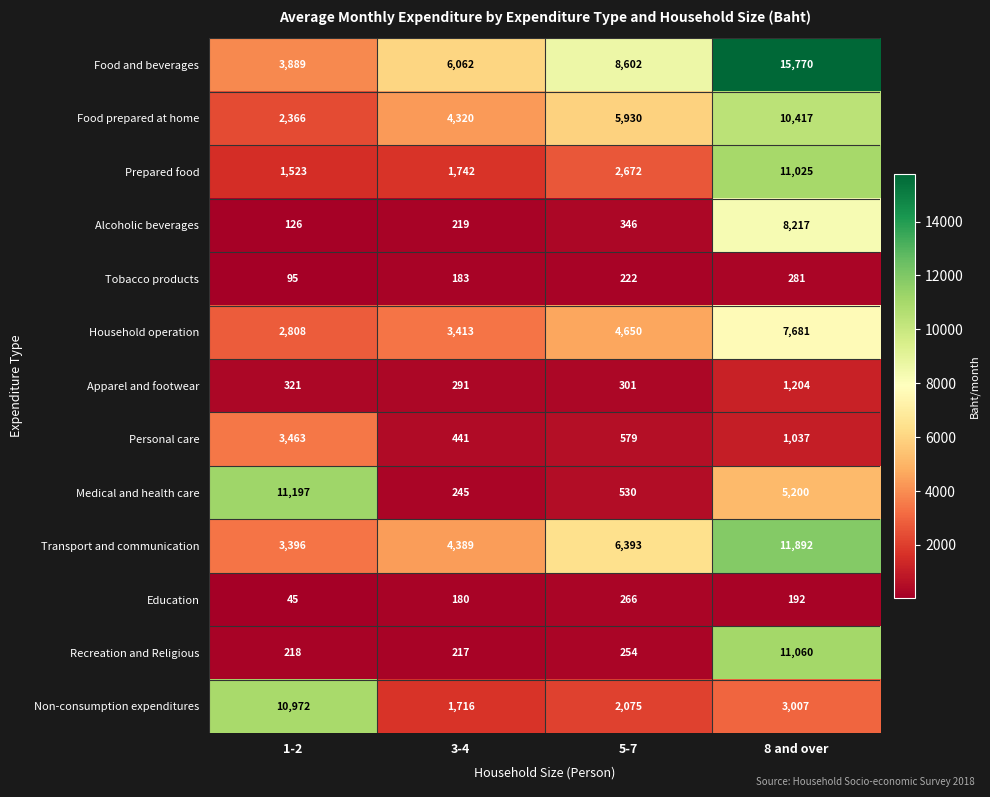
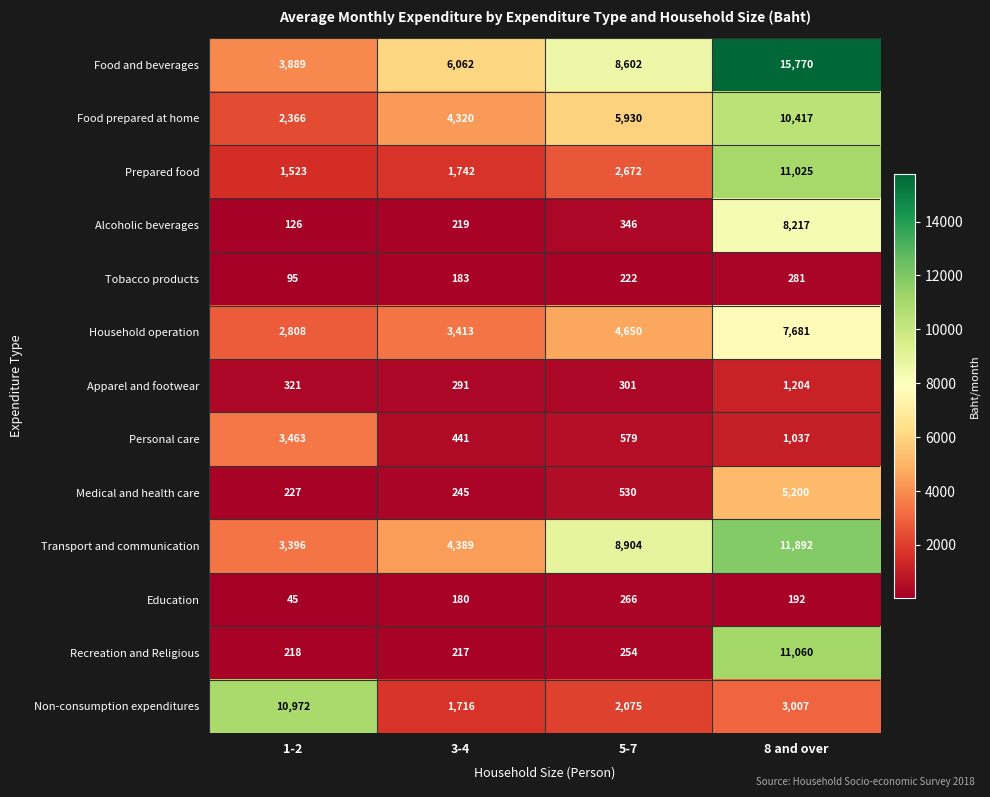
  {
    "Food and beverages": {
      "1-2": "3,889",
      "3-4": "6,062",
      "5-7": "8,602",
      "8 and over": "15,770"
    },
    "Food prepared at home": {
      "1-2": "2,366",
      "3-4": "4,320",
      "5-7": "5,930",
      "8 and over": "10,417"
    },
    "Prepared food": {
      "1-2": "1,523",
      "3-4": "1,742",
      "5-7": "2,672",
      "8 and over": "11,025"
    },
    "Alcoholic beverages": {
      "1-2": "126",
      "3-4": "219",
      "5-7": "346",
      "8 and over": "8,217"
    },
    "Tobacco products": {
      "1-2": "95",
      "3-4": "183",
      "5-7": "222",
      "8 and over": "281"
    },
    "Household operation": {
      "1-2": "2,808",
      "3-4": "3,413",
      "5-7": "4,650",
      "8 and over": "7,681"
    },
    "Apparel and footwear": {
      "1-2": "321",
      "3-4": "291",
      "5-7": "301",
      "8 and over": "1,204"
    },
    "Personal care": {
      "1-2": "3,463",
      "3-4": "441",
      "5-7": "579",
      "8 and over": "1,037"
    },
    "Medical and health care": {
-     "1-2": "11,197",
+     "1-2": "227",
      "3-4": "245",
      "5-7": "530",
      "8 and over": "5,200"
    },
    "Transport and communication": {
      "1-2": "3,396",
      "3-4": "4,389",
-     "5-7": "6,393",
+     "5-7": "8,904",
      "8 and over": "11,892"
    },
    "Education": {
      "1-2": "45",
      "3-4": "180",
      "5-7": "266",
      "8 and over": "192"
    },
    "Recreation and Religious": {
      "1-2": "218",
      "3-4": "217",
      "5-7": "254",
      "8 and over": "11,060"
    },
    "Non-consumption expenditures": {
      "1-2": "10,972",
      "3-4": "1,716",
      "5-7": "2,075",
      "8 and over": "3,007"
    }
  }
